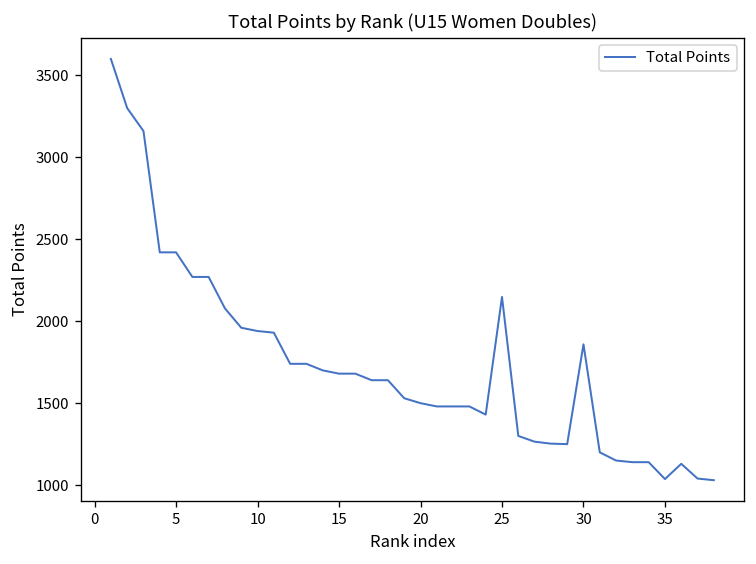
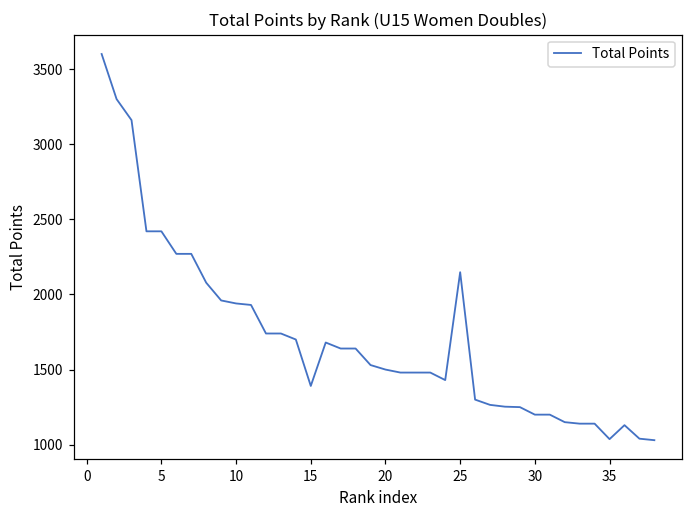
  {
    "5": 2420,
    "10": 1940,
-   "15": 1680,
+   "15": 1390,
    "20": 1500,
    "25": 2150,
-   "30": 1860,
+   "30": 1200,
    "35": 1040
  }
